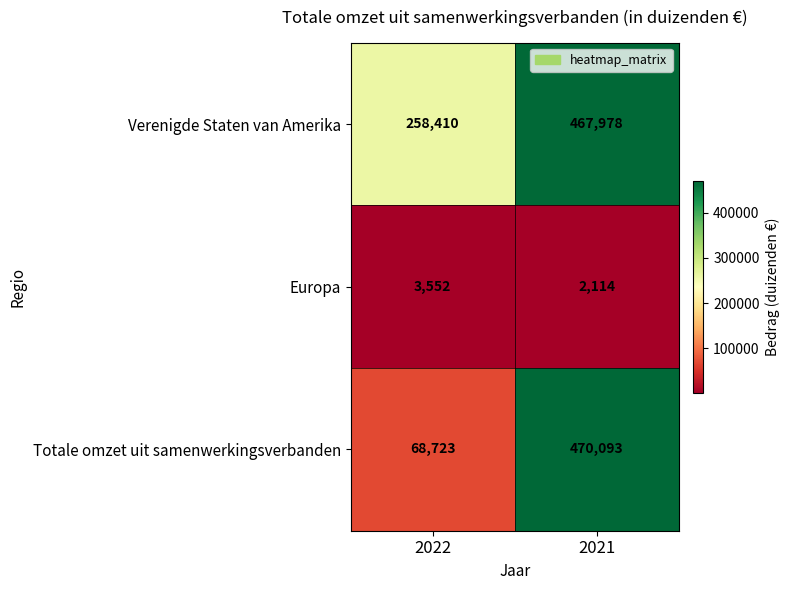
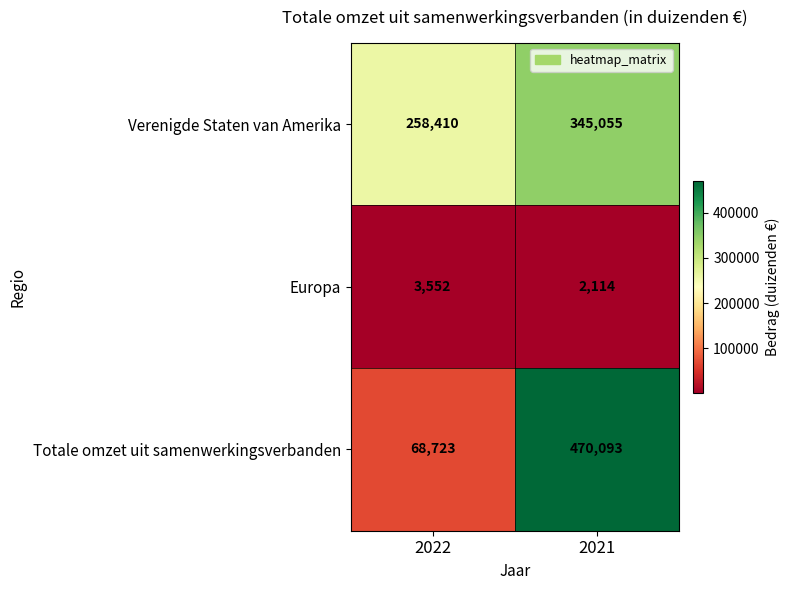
  {
    "Verenigde Staten van Amerika": {
      "2022": "258,410",
-     "2021": "467,978"
+     "2021": "345,055"
    },
    "Europa": {
      "2022": "3,552",
      "2021": "2,114"
    },
    "Totale omzet uit samenwerkingsverbanden": {
      "2022": "68,723",
      "2021": "470,093"
    }
  }
